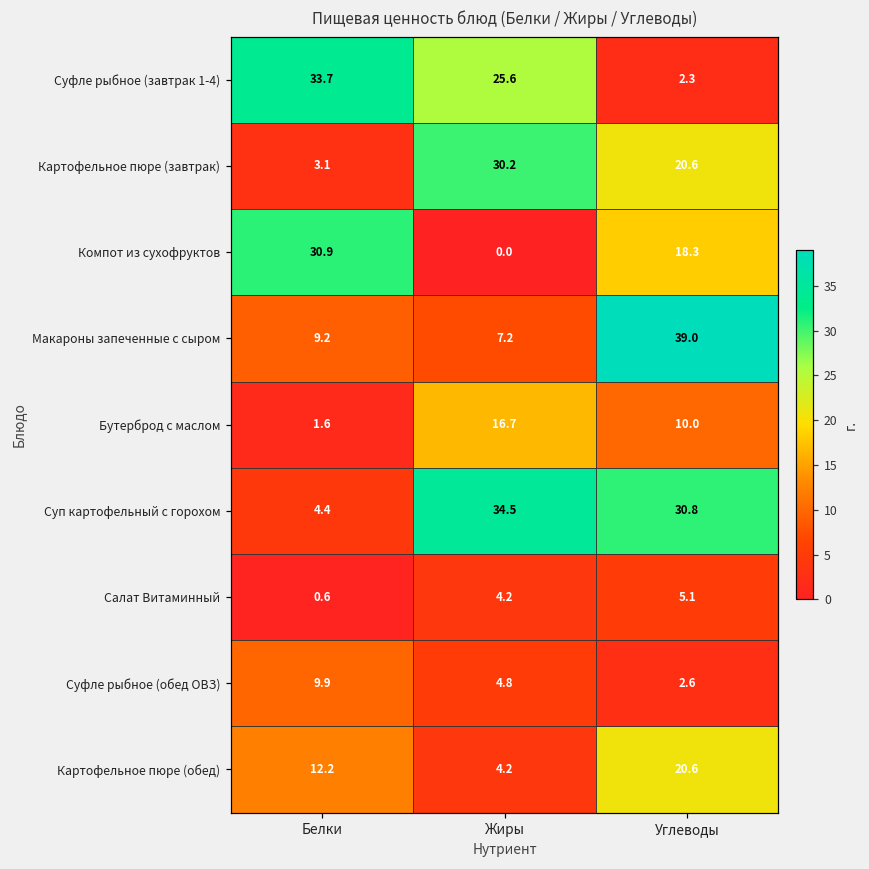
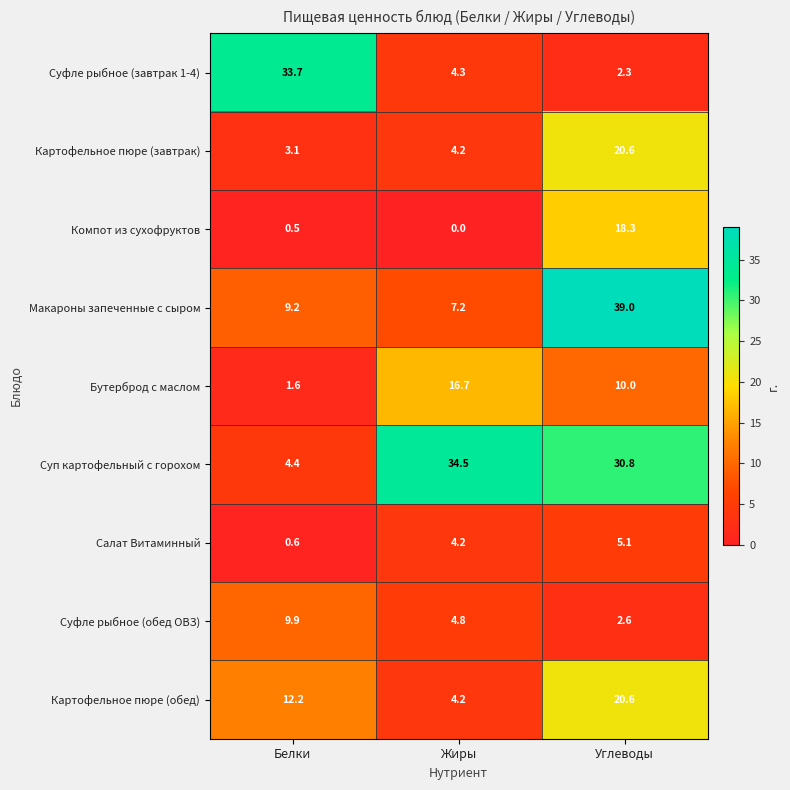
  {
    "Суфле рыбное (завтрак 1-4)": {
      "Белки": 33.7,
-     "Жиры": 25.6,
+     "Жиры": 4.3,
      "Углеводы": 2.3
    },
    "Картофельное пюре (завтрак)": {
      "Белки": 3.1,
-     "Жиры": 30.2,
+     "Жиры": 4.2,
      "Углеводы": 20.6
    },
    "Компот из сухофруктов": {
-     "Белки": 30.9,
+     "Белки": 0.5,
      "Жиры": 0.0,
      "Углеводы": 18.3
    },
    "Макароны запеченные с сыром": {
      "Белки": 9.2,
      "Жиры": 7.2,
      "Углеводы": 39.0
    },
    "Бутерброд с маслом": {
      "Белки": 1.6,
      "Жиры": 16.7,
      "Углеводы": 10.0
    },
    "Суп картофельный с горохом": {
      "Белки": 4.4,
      "Жиры": 34.5,
      "Углеводы": 30.8
    },
    "Салат Витаминный": {
      "Белки": 0.6,
      "Жиры": 4.2,
      "Углеводы": 5.1
    },
    "Суфле рыбное (обед ОВЗ)": {
      "Белки": 9.9,
      "Жиры": 4.8,
      "Углеводы": 2.6
    },
    "Картофельное пюре (обед)": {
      "Белки": 12.2,
      "Жиры": 4.2,
      "Углеводы": 20.6
    }
  }
